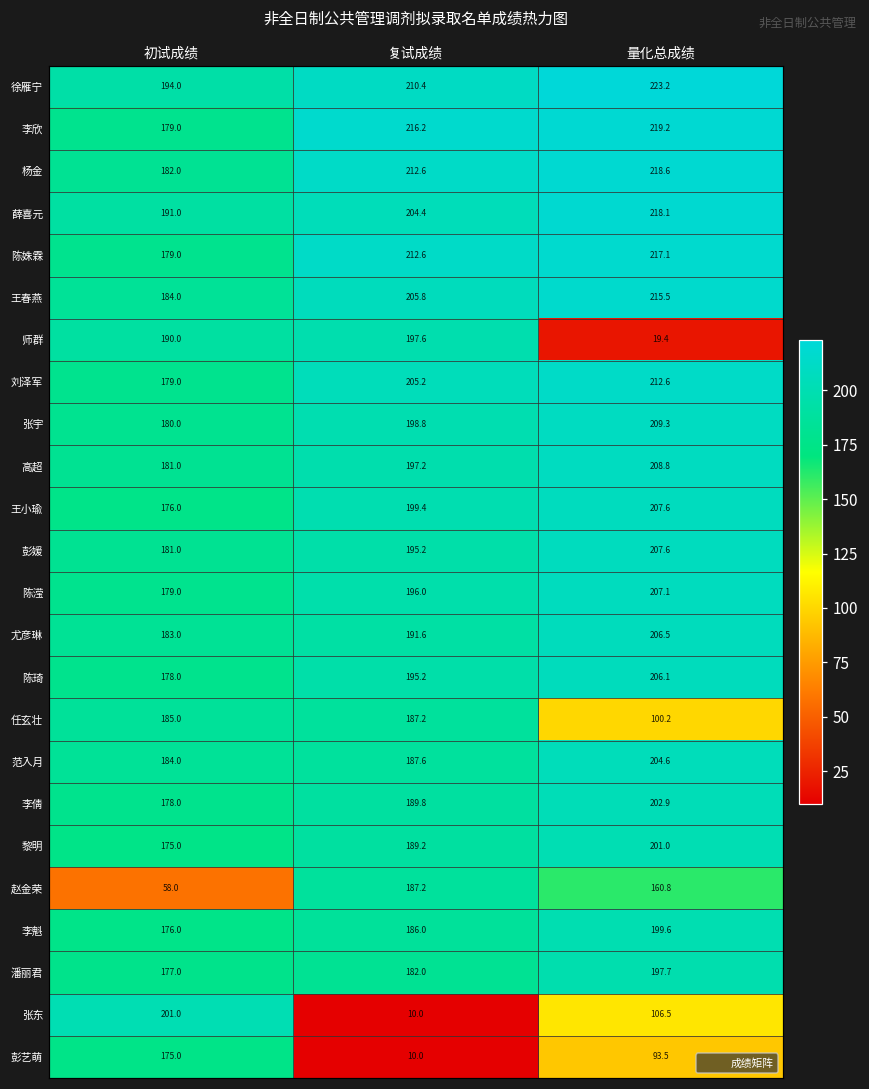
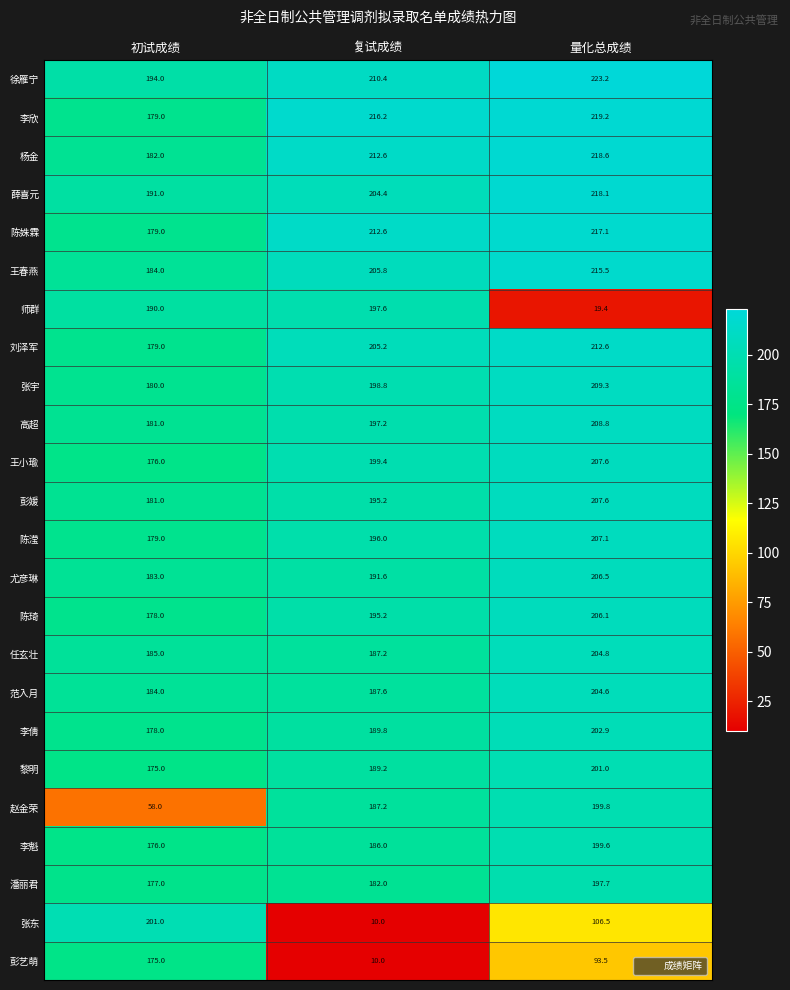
  {
    "徐雁宁": {
      "初试成绩": 194.0,
      "复试成绩": 210.4,
      "量化总成绩": 223.2
    },
    "李欣": {
      "初试成绩": 179.0,
      "复试成绩": 216.2,
      "量化总成绩": 219.2
    },
    "杨金": {
      "初试成绩": 182.0,
      "复试成绩": 212.6,
      "量化总成绩": 218.6
    },
    "薛喜元": {
      "初试成绩": 191.0,
      "复试成绩": 204.4,
      "量化总成绩": 218.1
    },
    "陈姝霖": {
      "初试成绩": 179.0,
      "复试成绩": 212.6,
      "量化总成绩": 217.1
    },
    "王春燕": {
      "初试成绩": 184.0,
      "复试成绩": 205.8,
      "量化总成绩": 215.5
    },
    "师群": {
      "初试成绩": 190.0,
      "复试成绩": 197.6,
      "量化总成绩": 19.4
    },
    "刘泽军": {
      "初试成绩": 179.0,
      "复试成绩": 205.2,
      "量化总成绩": 212.6
    },
    "张宇": {
      "初试成绩": 180.0,
      "复试成绩": 198.8,
      "量化总成绩": 209.3
    },
    "高超": {
      "初试成绩": 181.0,
      "复试成绩": 197.2,
      "量化总成绩": 208.8
    },
    "王小瑜": {
      "初试成绩": 176.0,
      "复试成绩": 199.4,
      "量化总成绩": 207.6
    },
    "彭媛": {
      "初试成绩": 181.0,
      "复试成绩": 195.2,
      "量化总成绩": 207.6
    },
    "陈滢": {
      "初试成绩": 179.0,
      "复试成绩": 196.0,
      "量化总成绩": 207.1
    },
    "尤彦琳": {
      "初试成绩": 183.0,
      "复试成绩": 191.6,
      "量化总成绩": 206.5
    },
    "陈琦": {
      "初试成绩": 178.0,
      "复试成绩": 195.2,
      "量化总成绩": 206.1
    },
    "任玄壮": {
      "初试成绩": 185.0,
      "复试成绩": 187.2,
-     "量化总成绩": 100.2
+     "量化总成绩": 204.8
    },
    "范入月": {
      "初试成绩": 184.0,
      "复试成绩": 187.6,
      "量化总成绩": 204.6
    },
    "李倩": {
      "初试成绩": 178.0,
      "复试成绩": 189.8,
      "量化总成绩": 202.9
    },
    "黎明": {
      "初试成绩": 175.0,
      "复试成绩": 189.2,
      "量化总成绩": 201.0
    },
    "赵金荣": {
      "初试成绩": 58.0,
      "复试成绩": 187.2,
-     "量化总成绩": 160.8
+     "量化总成绩": 199.8
    },
    "李魁": {
      "初试成绩": 176.0,
      "复试成绩": 186.0,
      "量化总成绩": 199.6
    },
    "潘丽君": {
      "初试成绩": 177.0,
      "复试成绩": 182.0,
      "量化总成绩": 197.7
    },
    "张东": {
      "初试成绩": 201.0,
      "复试成绩": 10.0,
      "量化总成绩": 106.5
    },
    "彭艺萌": {
      "初试成绩": 175.0,
      "复试成绩": 10.0,
      "量化总成绩": 93.5
    }
  }
